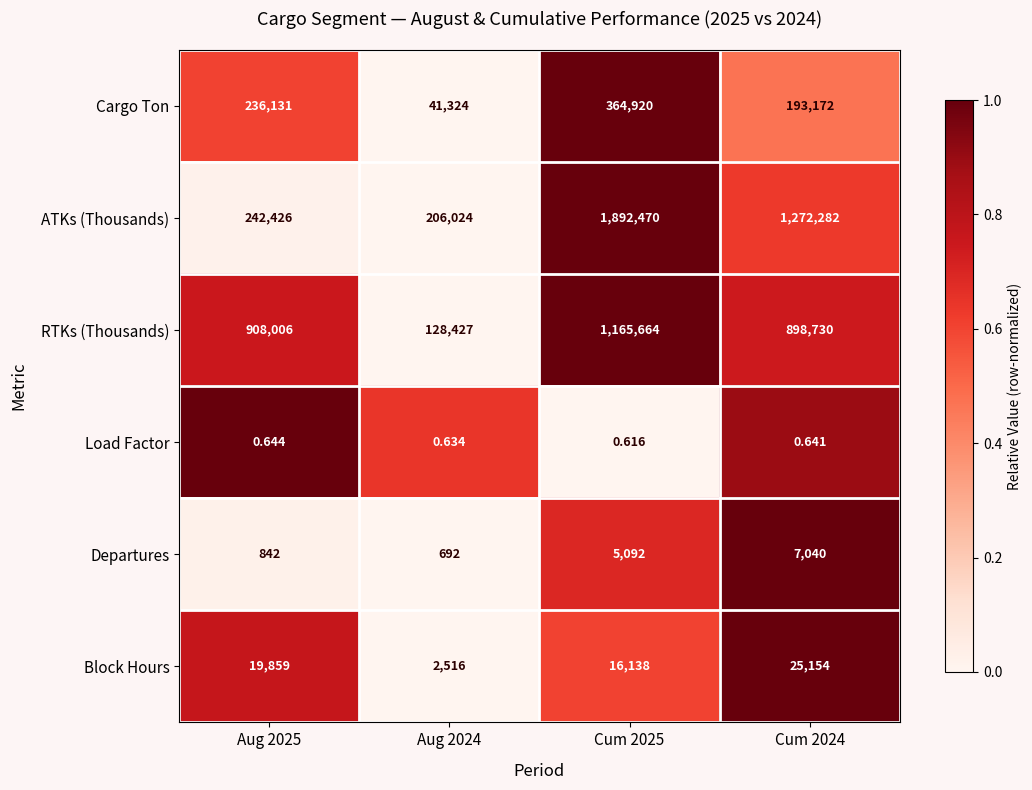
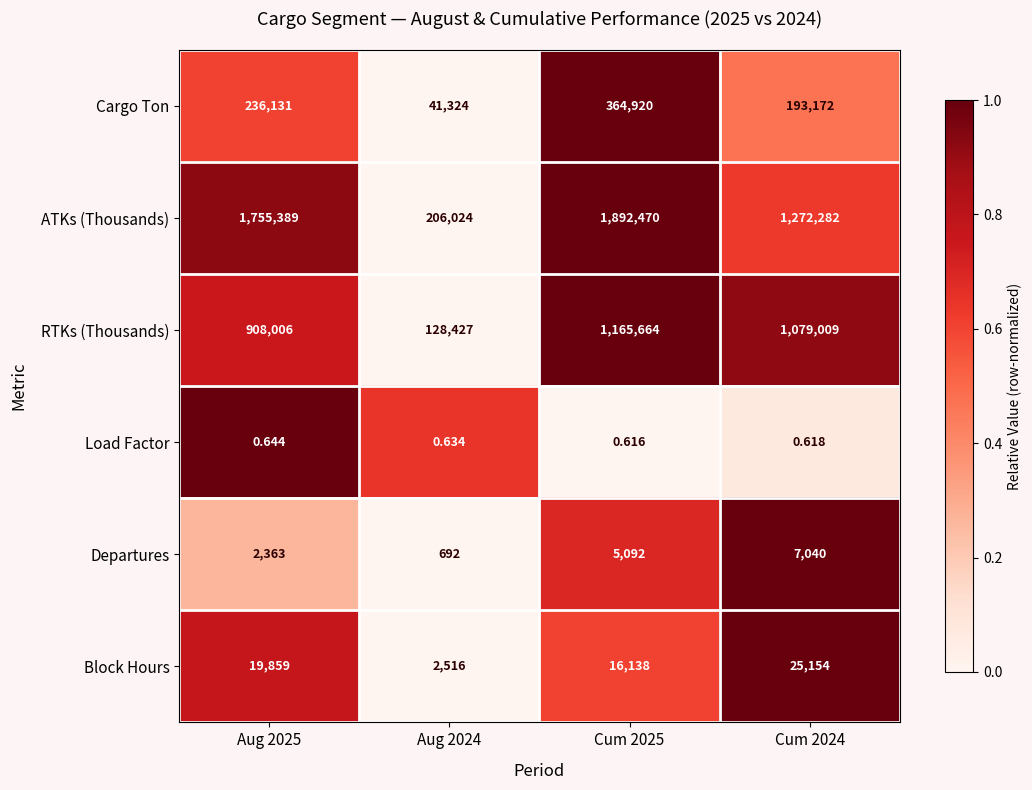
  {
    "Cargo Ton": {
      "Aug 2025": "236,131",
      "Aug 2024": "41,324",
      "Cum 2025": "364,920",
      "Cum 2024": "193,172"
    },
    "ATKs (Thousands)": {
-     "Aug 2025": "242,426",
+     "Aug 2025": "1,755,389",
      "Aug 2024": "206,024",
      "Cum 2025": "1,892,470",
      "Cum 2024": "1,272,282"
    },
    "RTKs (Thousands)": {
      "Aug 2025": "908,006",
      "Aug 2024": "128,427",
      "Cum 2025": "1,165,664",
-     "Cum 2024": "898,730"
+     "Cum 2024": "1,079,009"
    },
    "Load Factor": {
      "Aug 2025": "0.644",
      "Aug 2024": "0.634",
      "Cum 2025": "0.616",
-     "Cum 2024": "0.641"
+     "Cum 2024": "0.618"
    },
    "Departures": {
-     "Aug 2025": "842",
+     "Aug 2025": "2,363",
      "Aug 2024": "692",
      "Cum 2025": "5,092",
      "Cum 2024": "7,040"
    },
    "Block Hours": {
      "Aug 2025": "19,859",
      "Aug 2024": "2,516",
      "Cum 2025": "16,138",
      "Cum 2024": "25,154"
    }
  }
